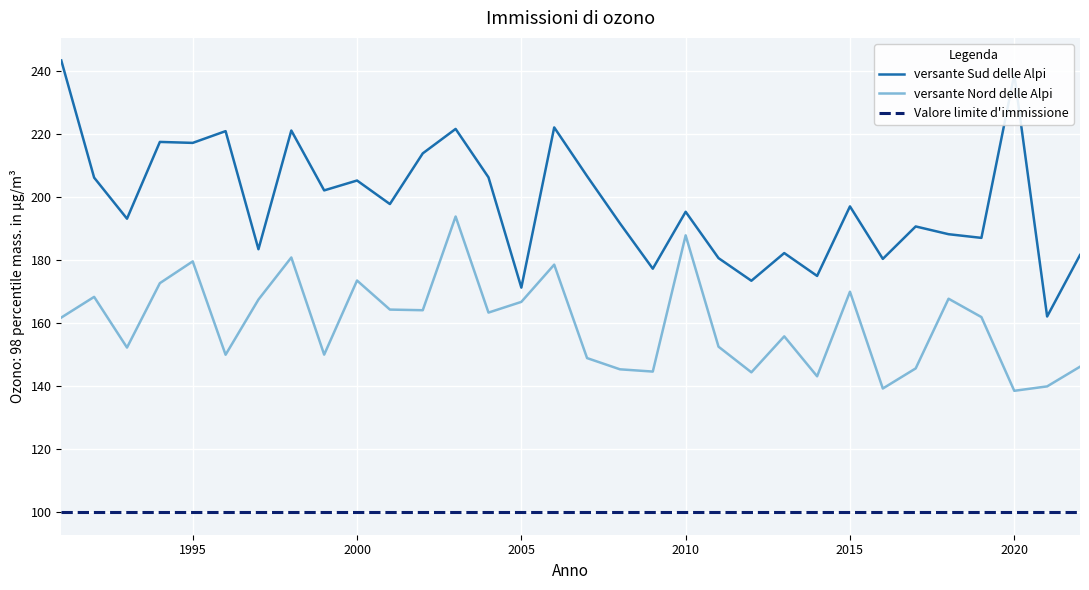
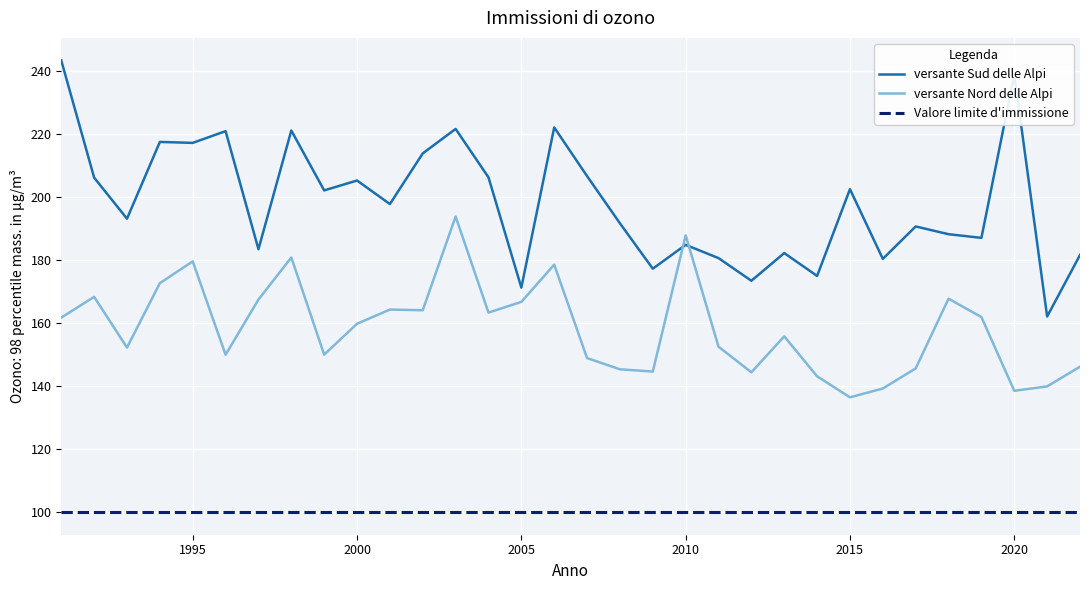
  {
    "versante Sud delle Alpi": {
      "1995": 217,
      "2000": 205,
      "2005": 171,
-     "2010": 195,
-     "2015": 197
+     "2010": 185,
+     "2015": 203
    },
    "versante Nord delle Alpi": {
      "1995": 180,
-     "2000": 174,
+     "2000": 160,
      "2005": 167,
      "2010": 188,
-     "2015": 170,
+     "2015": 136,
      "2020": 139
    },
    "Valore limite d'immissione": {
      "1995": 100,
      "2000": 100,
      "2005": 100,
      "2010": 100,
      "2015": 100,
      "2020": 100
    }
  }
